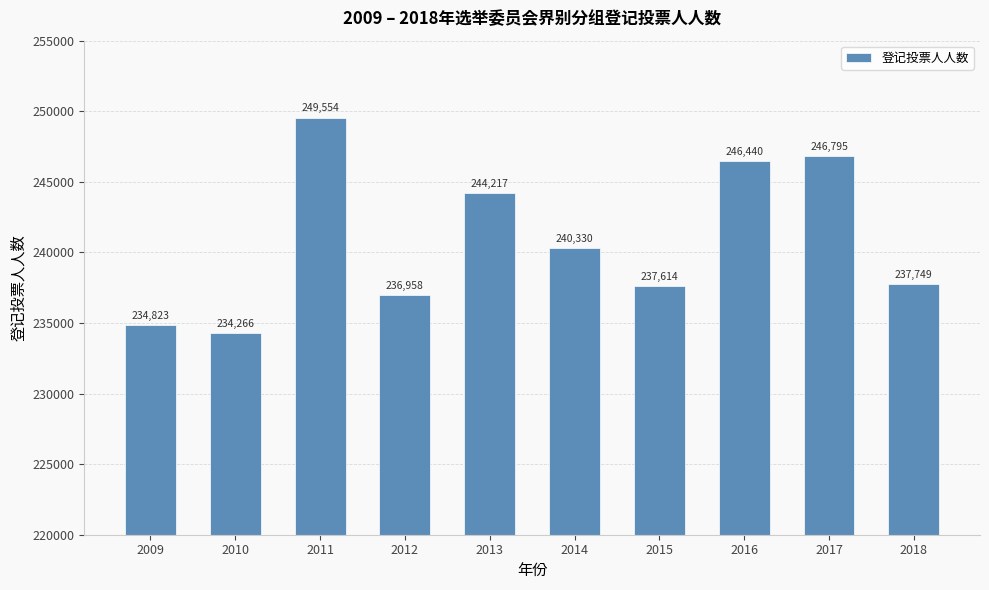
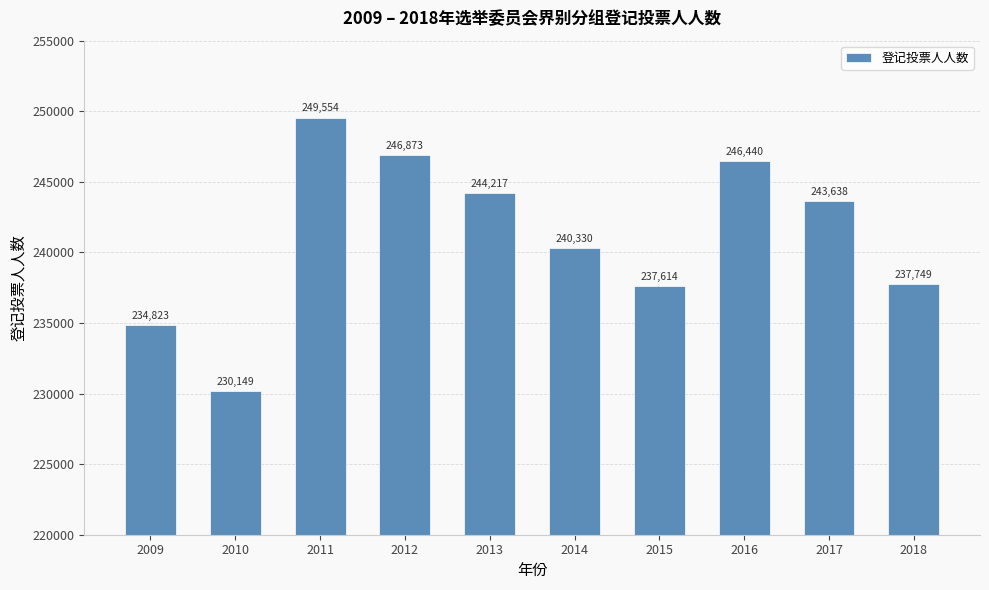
  {
    "2009": "234,823",
-   "2010": "234,266",
+   "2010": "230,149",
    "2011": "249,554",
-   "2012": "236,958",
+   "2012": "246,873",
    "2013": "244,217",
    "2014": "240,330",
    "2015": "237,614",
    "2016": "246,440",
-   "2017": "246,795",
+   "2017": "243,638",
    "2018": "237,749"
  }
